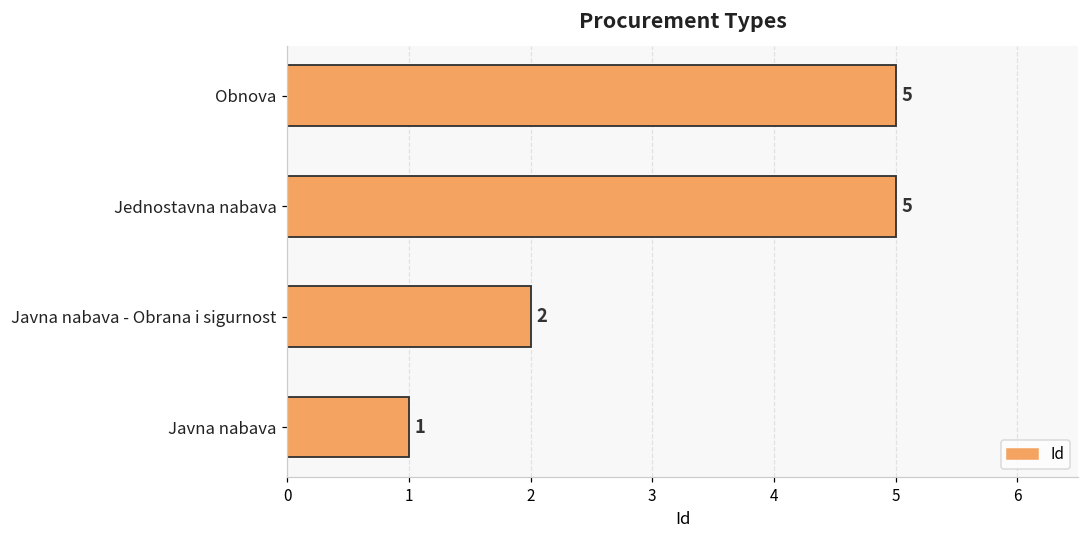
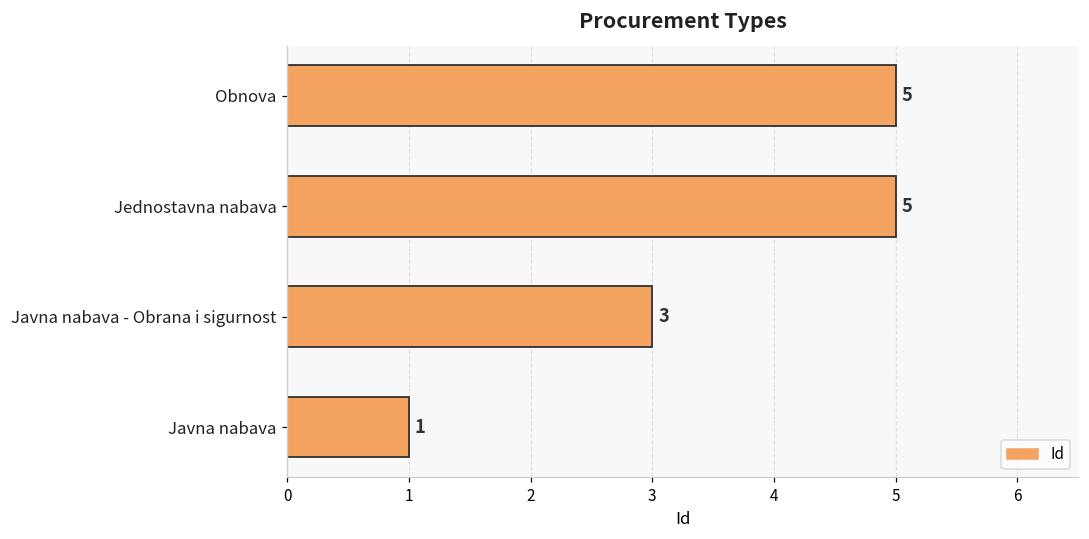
  {
    "Obnova": 5,
    "Jednostavna nabava": 5,
-   "Javna nabava - Obrana i sigurnost": 2,
+   "Javna nabava - Obrana i sigurnost": 3,
    "Javna nabava": 1
  }
